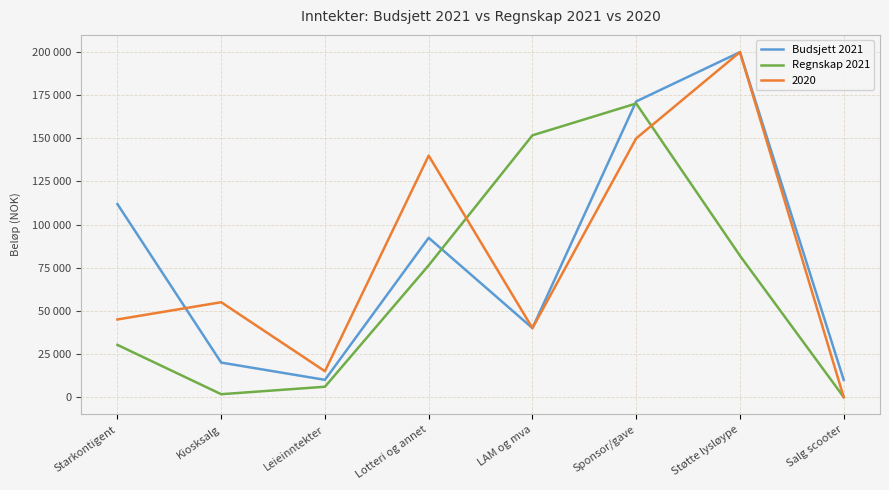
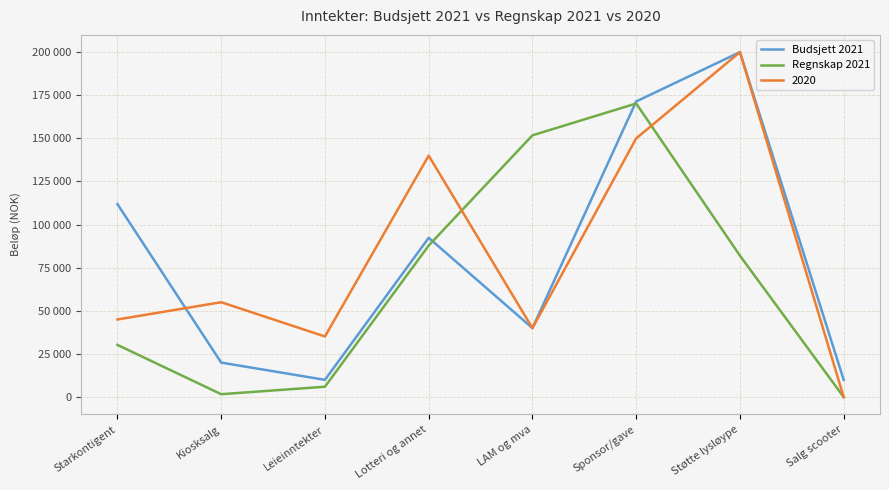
  {
    "Budsjett 2021": {
      "Starkontigent": 112000,
      "Kiosksalg": 20000,
      "Leieinntekter": 10000,
      "Lotteri og annet": 92000,
      "Salg scooter": 10000
    },
    "Regnskap 2021": {
      "Starkontigent": 30000,
      "Kiosksalg": 2000,
      "Leieinntekter": 6000,
-     "Lotteri og annet": 76000,
+     "Lotteri og annet": 88000,
      "LAM og mva": 152000,
      "Støtte lysløype": 82000
    },
    "2020": {
      "Starkontigent": 45000,
      "Kiosksalg": 55000,
-     "Leieinntekter": 15000,
+     "Leieinntekter": 35000,
      "Lotteri og annet": 140000,
      "Sponsor/gave": 150000
    }
  }
